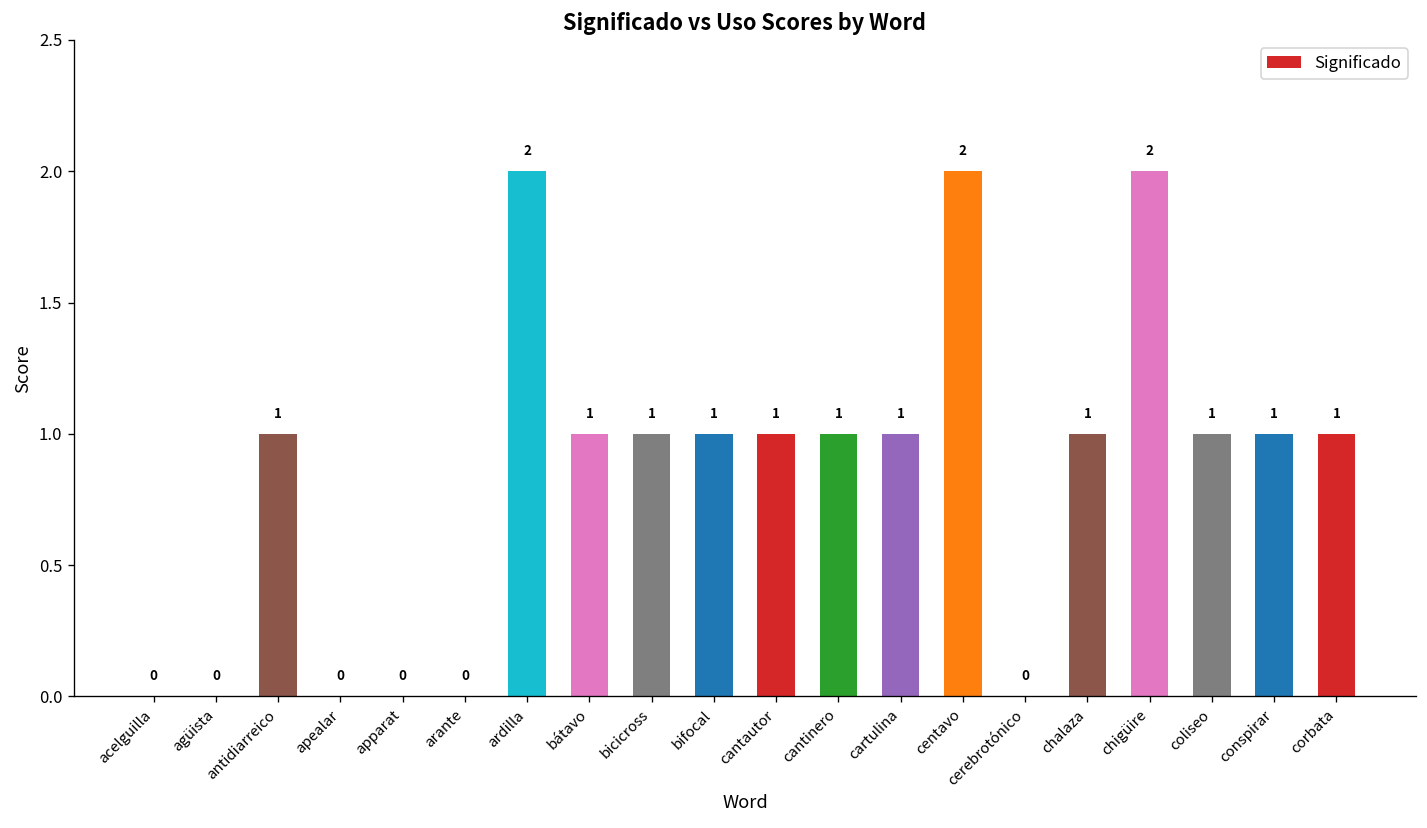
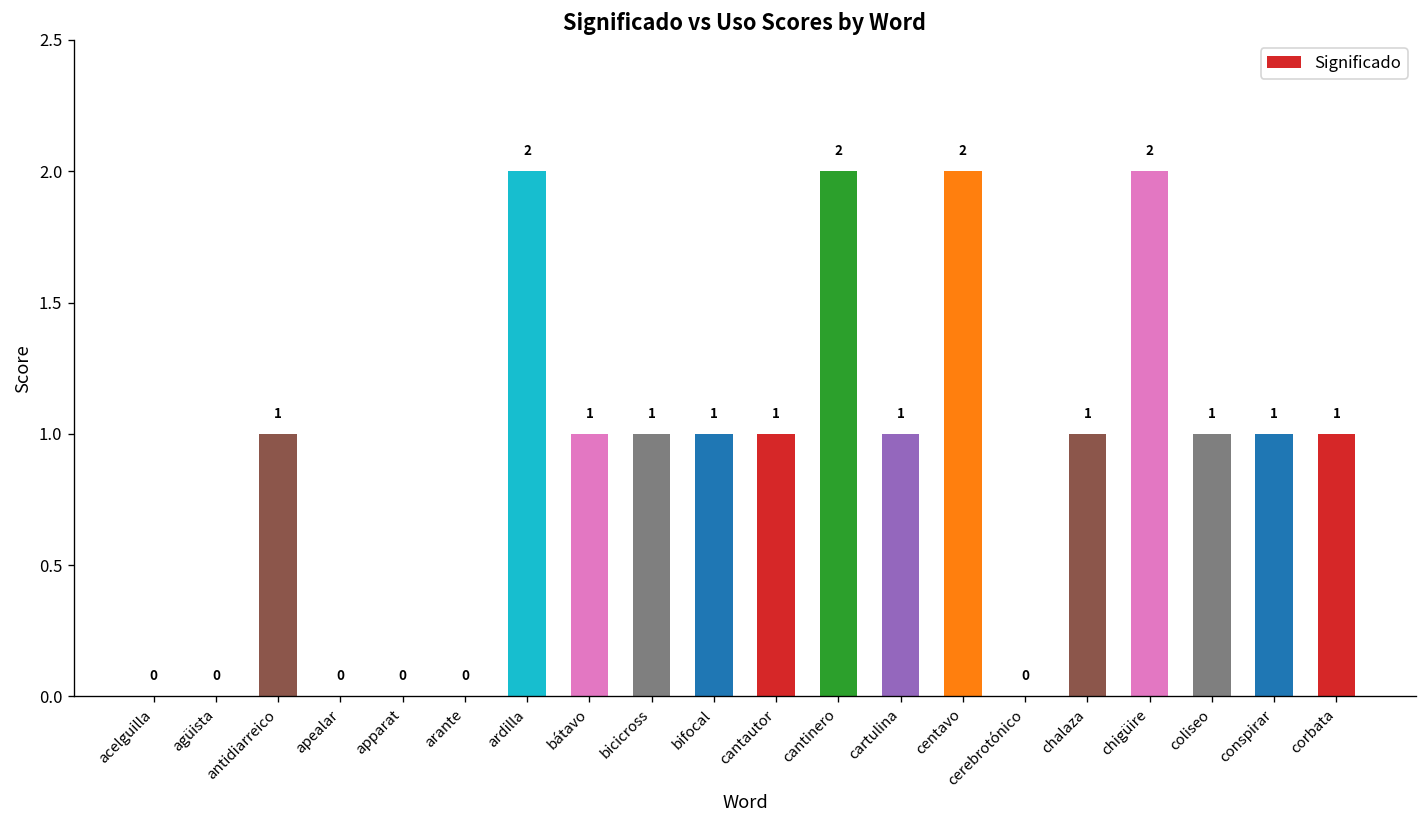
  {
    "acelguilla": 0,
    "agüista": 0,
    "antidiarreico": 1,
    "apealar": 0,
    "apparat": 0,
    "arante": 0,
    "ardilla": 2,
    "bátavo": 1,
    "bicicross": 1,
    "bifocal": 1,
    "cantautor": 1,
-   "cantinero": 1,
+   "cantinero": 2,
    "cartulina": 1,
    "centavo": 2,
    "cerebrotónico": 0,
    "chalaza": 1,
    "chigüire": 2,
    "coliseo": 1,
    "conspirar": 1,
    "corbata": 1
  }
